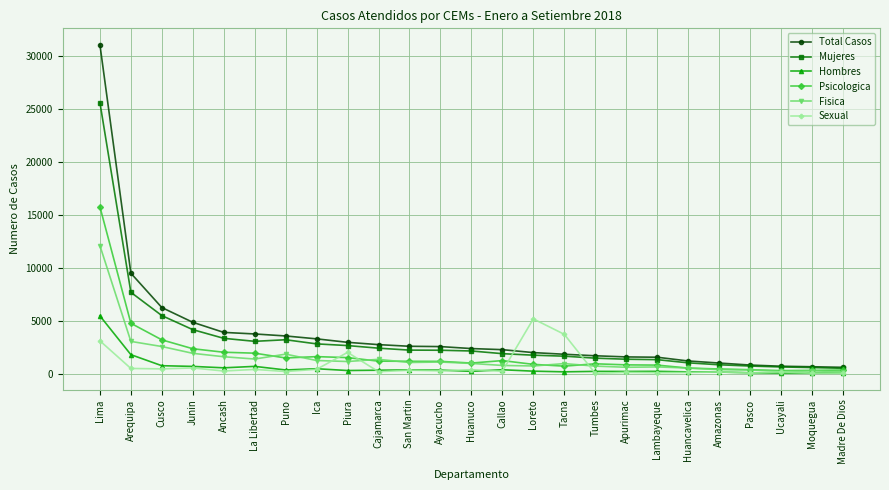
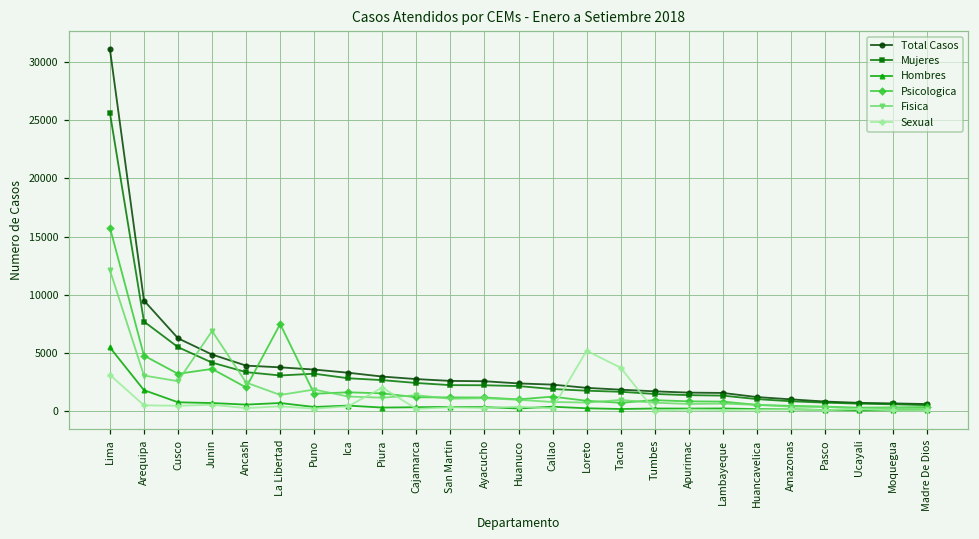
  {
    "Psicologica": {
      "Lima": 15800,
      "Arequipa": 4800,
      "Cusco": 3200,
-     "Junin": 2400,
+     "Junin": 3600,
      "Ancash": 2000,
-     "La Libertad": 1900,
+     "La Libertad": 7500,
      "Puno": 1500,
      "Ica": 1600,
      "Piura": 1500,
      "Callao": 1200
    },
    "Fisica": {
      "Lima": 12100,
      "Arequipa": 3100,
      "Cusco": 2600,
-     "Junin": 1900,
-     "Ancash": 1600,
+     "Junin": 6900,
+     "Ancash": 2500,
      "La Libertad": 1400,
      "Puno": 1900,
      "Ica": 1300,
      "Piura": 1200,
      "Callao": 800
    },
    "Sexual": {
      "Lima": 3100,
      "Arequipa": 500,
      "Cusco": 500,
      "Ancash": 300,
      "La Libertad": 400,
      "Piura": 2000,
      "Loreto": 5200,
      "Tacna": 3700
    }
  }
